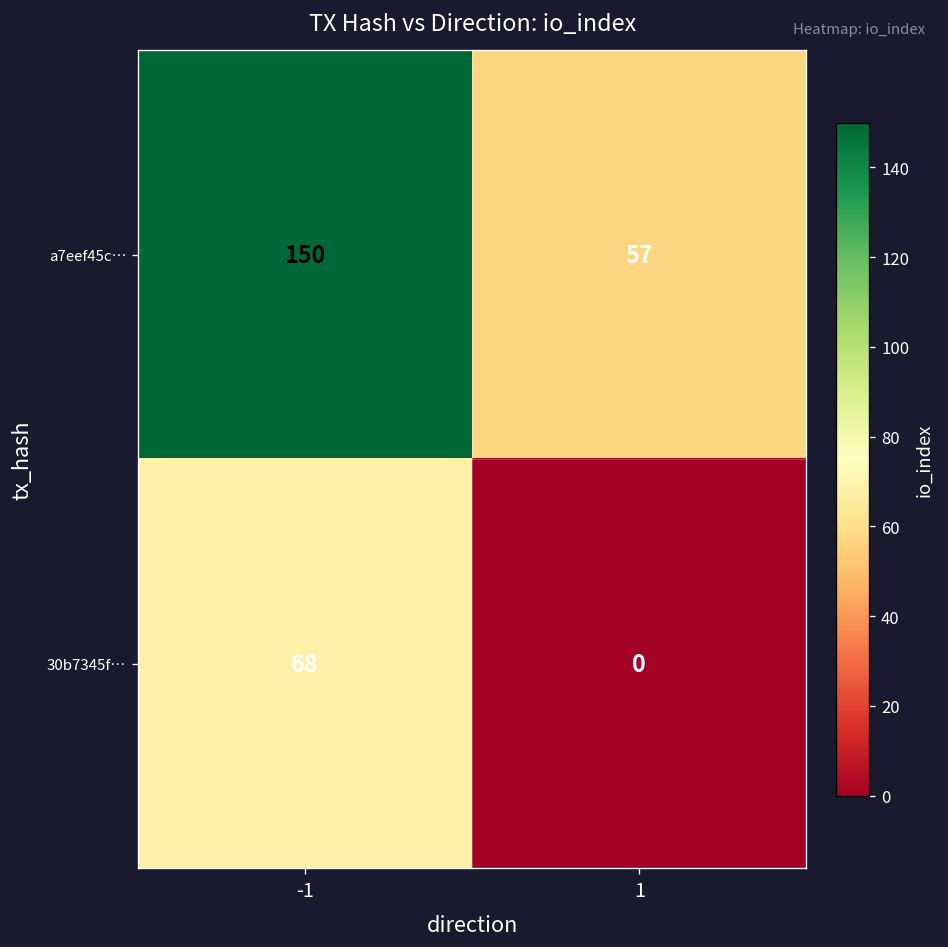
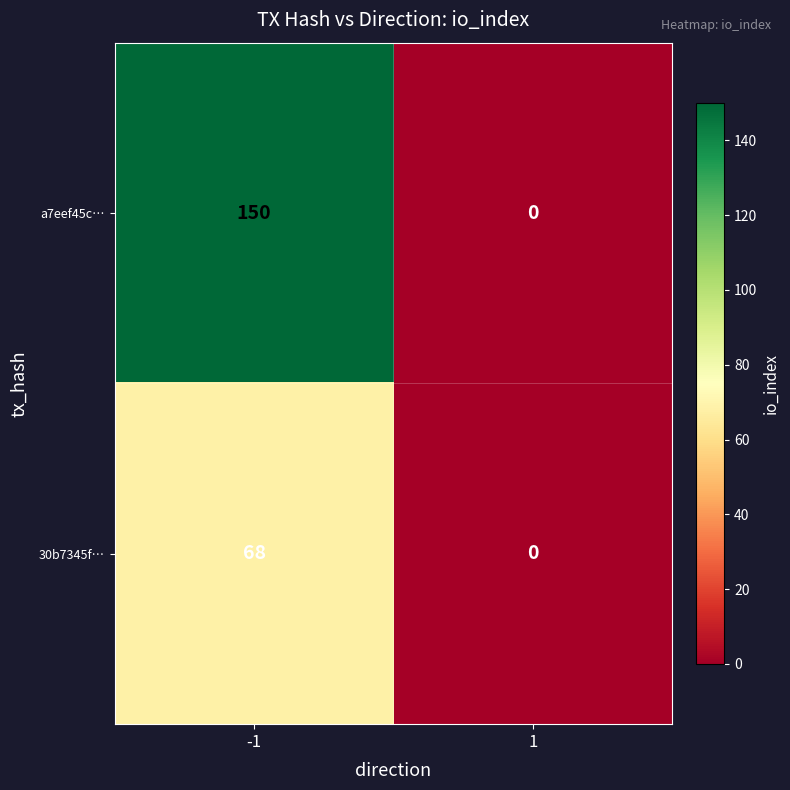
  {
    "a7eef45c…": {
      "-1": 150,
-     "1": 57
+     "1": 0
    },
    "30b7345f…": {
      "-1": 68,
      "1": 0
    }
  }
